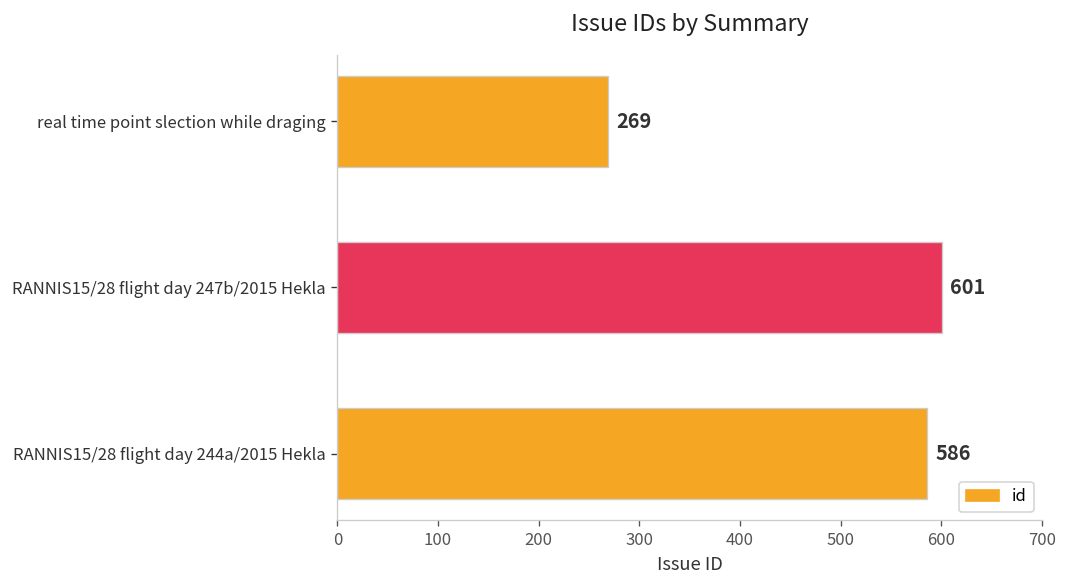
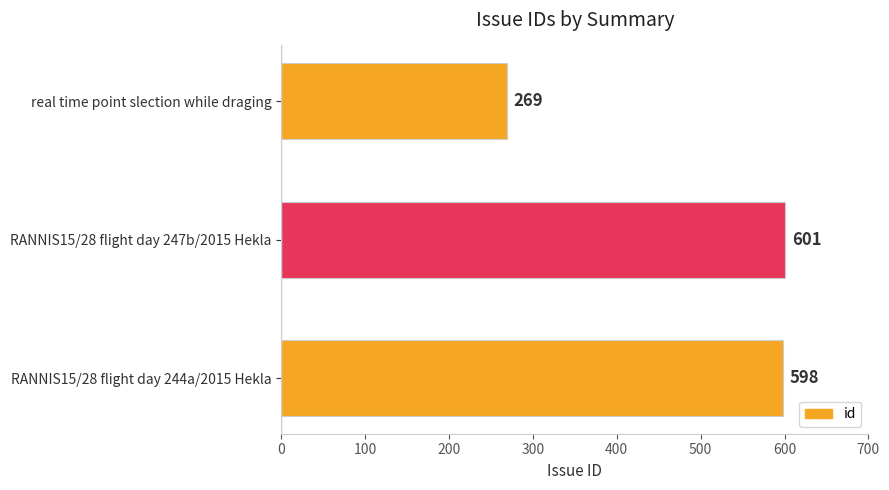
  {
    "real time point slection while draging": 269,
    "RANNIS15/28 flight day 247b/2015 Hekla": 601,
-   "RANNIS15/28 flight day 244a/2015 Hekla": 586
+   "RANNIS15/28 flight day 244a/2015 Hekla": 598
  }
